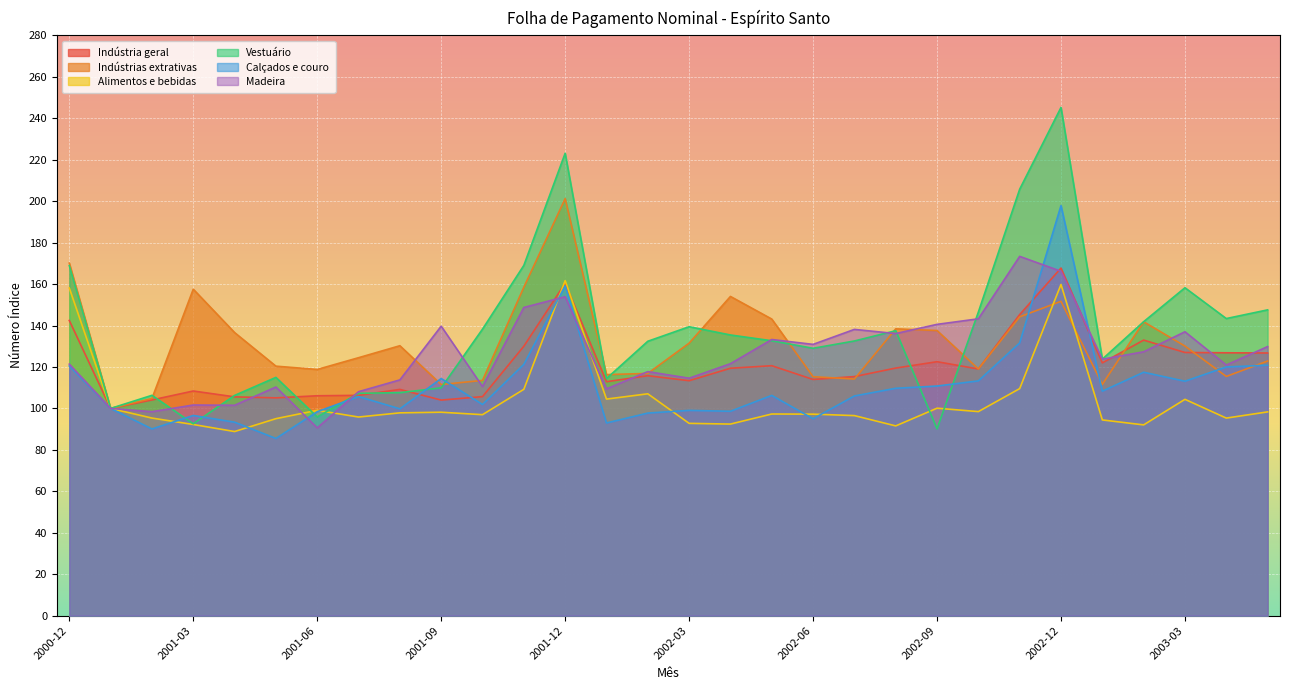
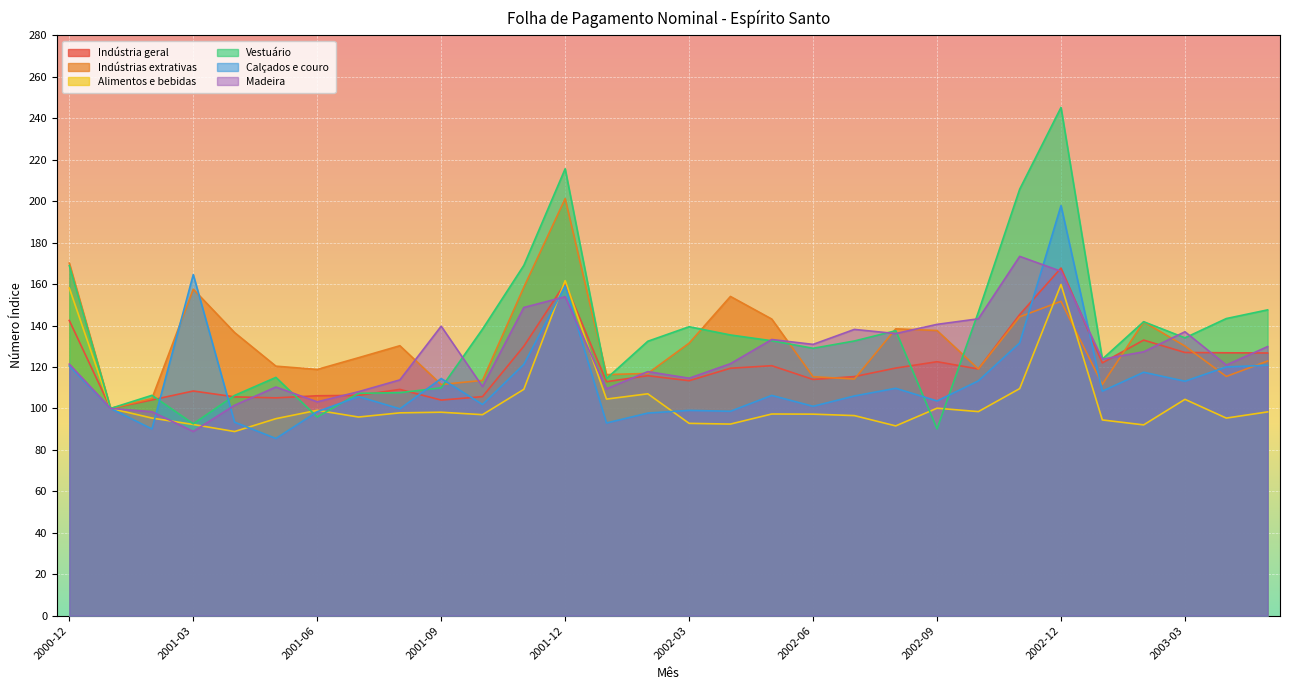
  {
    "Alimentos e bebidas": {
      "2000-12": 158,
      "2001-09": 98,
      "2001-12": 162,
      "2002-03": 93,
      "2002-06": 97,
      "2002-09": 100,
      "2002-12": 160,
      "2003-03": 104
    },
    "Vestuário": {
      "2000-12": 169,
      "2001-06": 96,
      "2001-09": 110,
-     "2001-12": 223,
+     "2001-12": 216,
      "2002-03": 139,
      "2002-06": 129,
      "2002-09": 90,
      "2002-12": 245,
-     "2003-03": 158
+     "2003-03": 134
    },
    "Calçados e couro": {
-     "2001-03": 97,
+     "2001-03": 165,
      "2001-09": 114,
      "2001-12": 159,
      "2002-03": 99,
-     "2002-06": 95,
-     "2002-09": 111,
+     "2002-06": 101,
+     "2002-09": 104,
      "2002-12": 198,
      "2003-03": 113
    },
    "Madeira": {
-     "2001-03": 102,
-     "2001-06": 91,
+     "2001-03": 89,
+     "2001-06": 103,
      "2001-09": 140,
      "2001-12": 154,
      "2002-06": 131,
      "2002-09": 141,
      "2002-12": 166,
      "2003-03": 137
    }
  }
